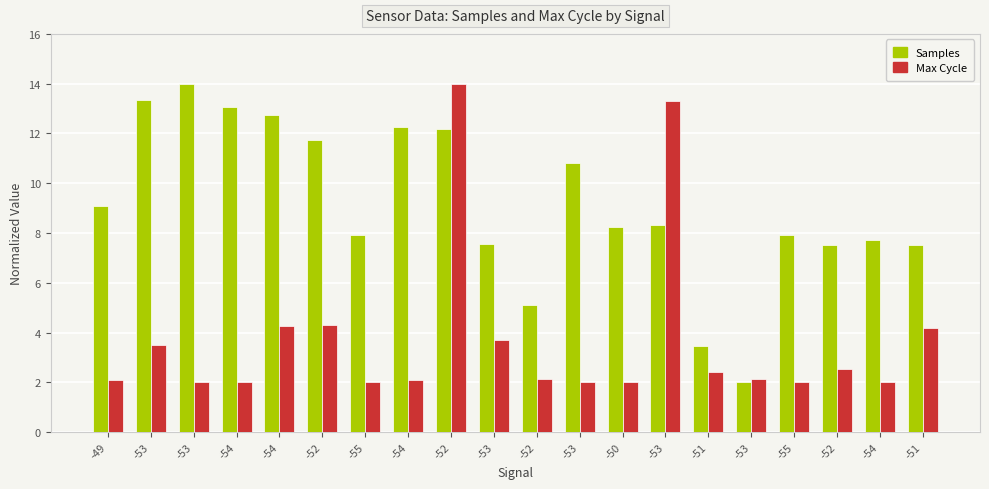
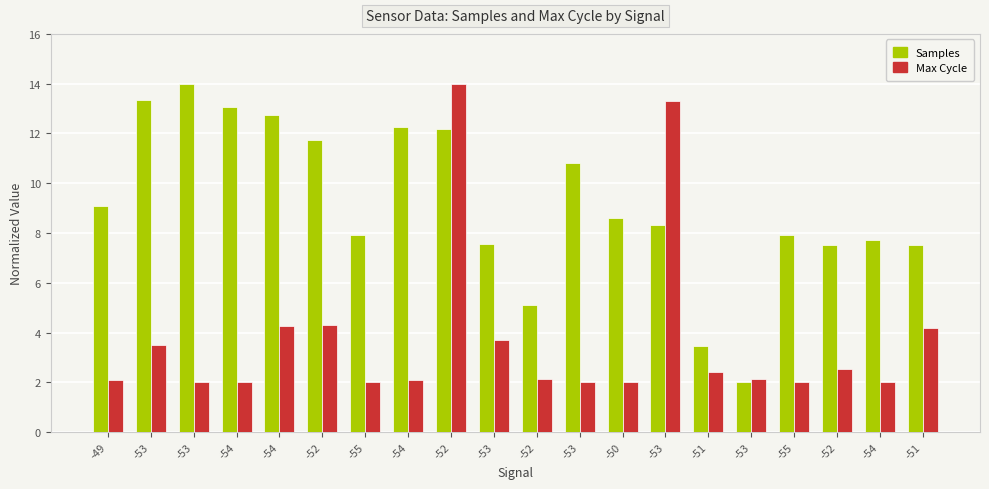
  {
    "Samples": {
      "-49": 9.1,
-     "-50": 8.2
+     "-50": 8.6
    },
    "Max Cycle": {
      "-49": 2.1,
      "-50": 2.0
    }
  }
